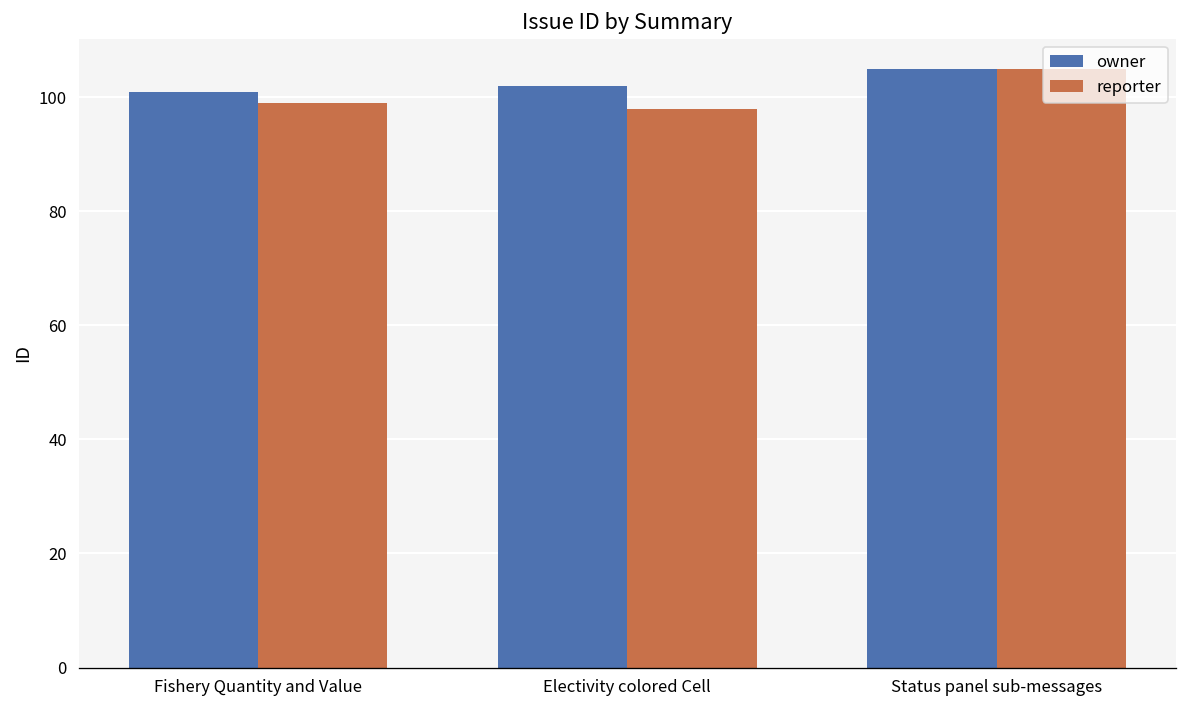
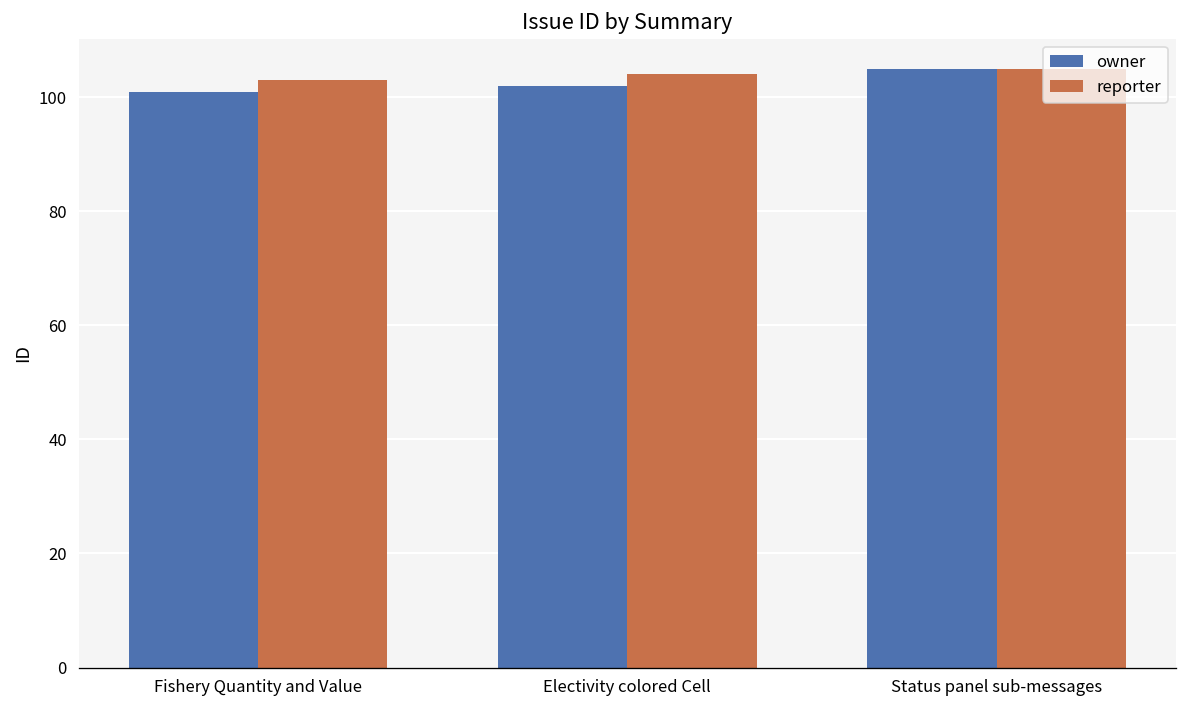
  {
    "owner": {
      "Fishery Quantity and Value": 101,
      "Electivity colored Cell": 102,
      "Status panel sub-messages": 105
    },
    "reporter": {
-     "Fishery Quantity and Value": 99,
-     "Electivity colored Cell": 98
+     "Fishery Quantity and Value": 103,
+     "Electivity colored Cell": 104
    }
  }
